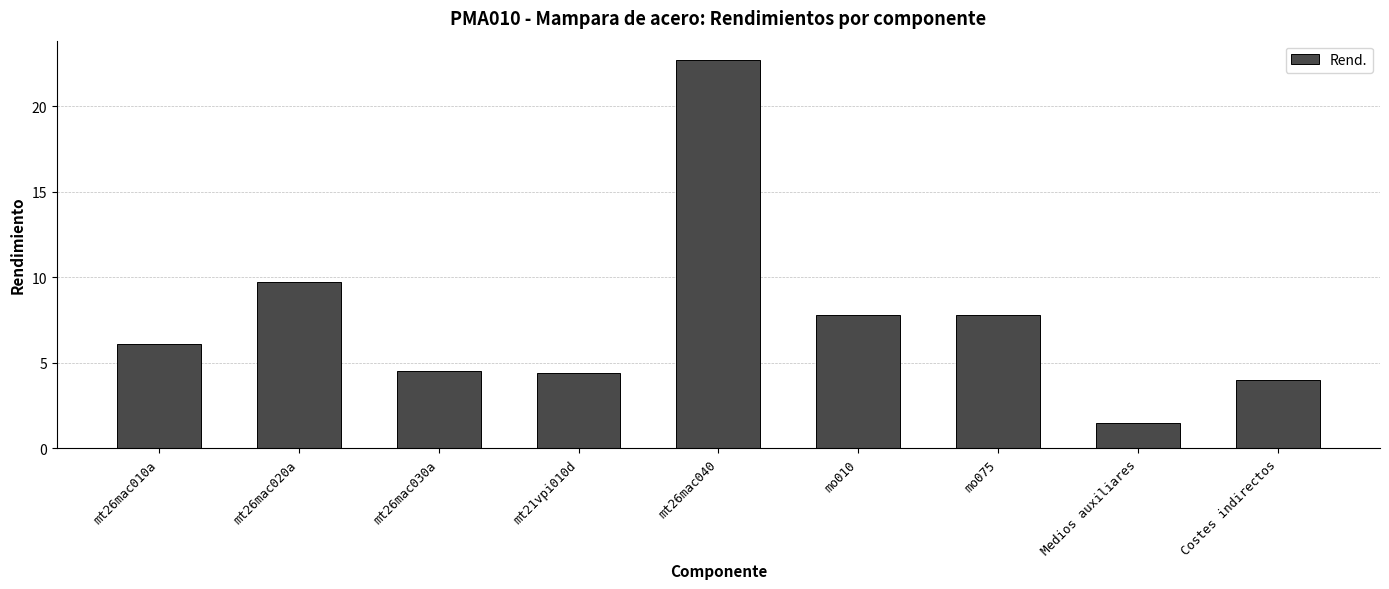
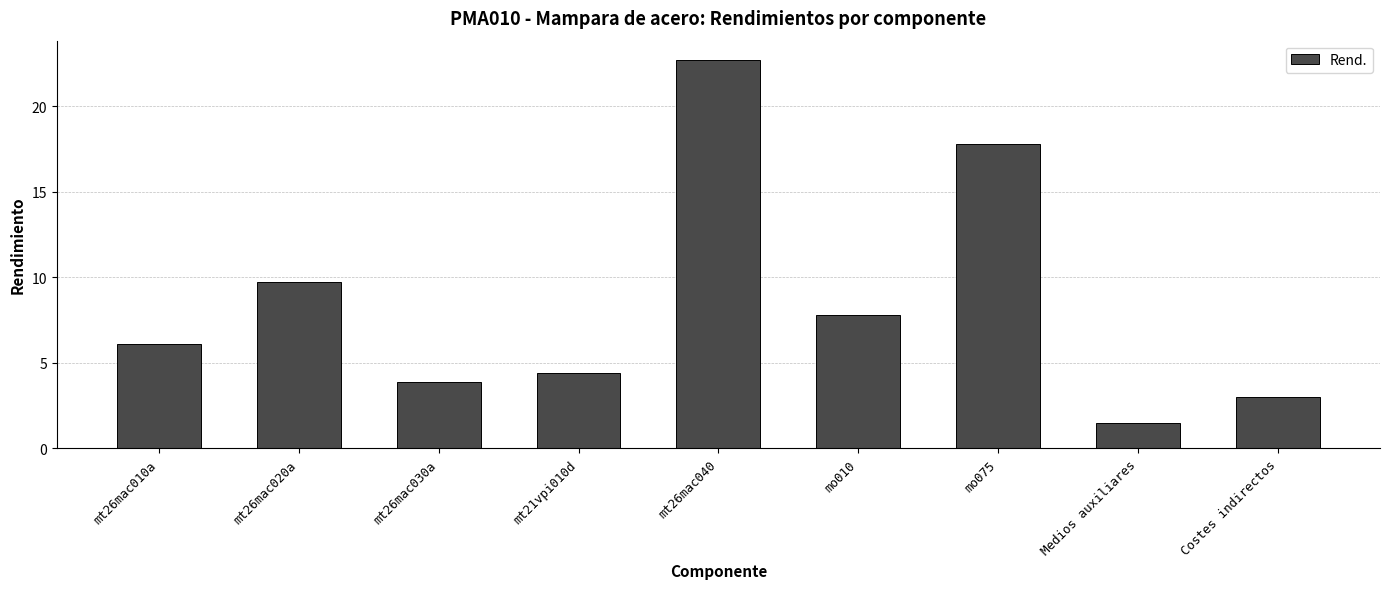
  {
    "mt26mac010a": 6.1,
    "mt26mac020a": 9.7,
-   "mt26mac030a": 4.5,
+   "mt26mac030a": 3.9,
    "mt21vpi010d": 4.4,
    "mt26mac040": 22.7,
    "mo010": 7.8,
-   "mo075": 7.8,
+   "mo075": 17.8,
    "Medios auxiliares": 1.5,
-   "Costes indirectos": 4
+   "Costes indirectos": 3
  }
